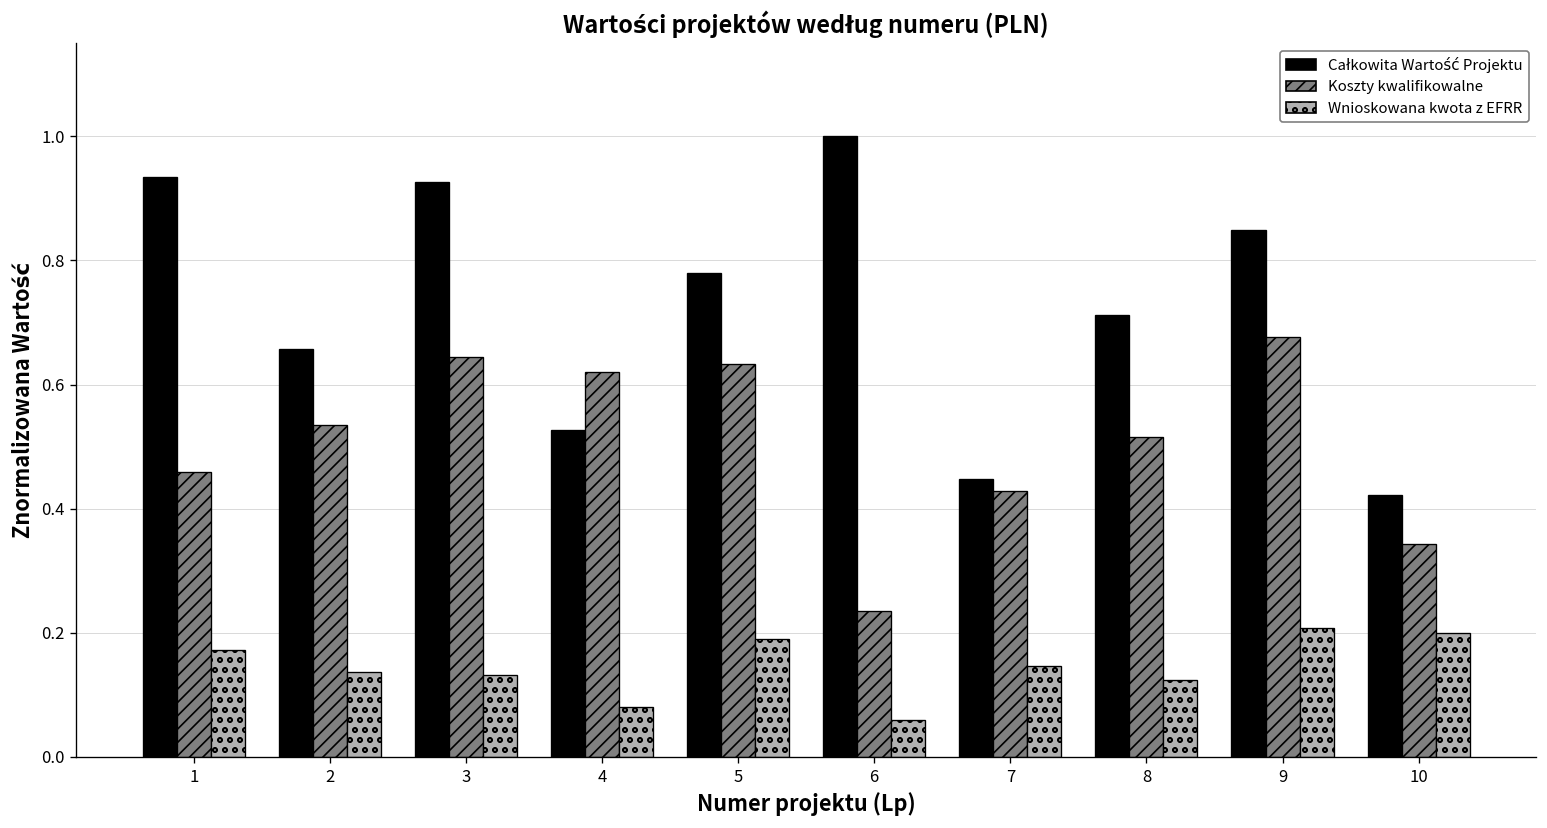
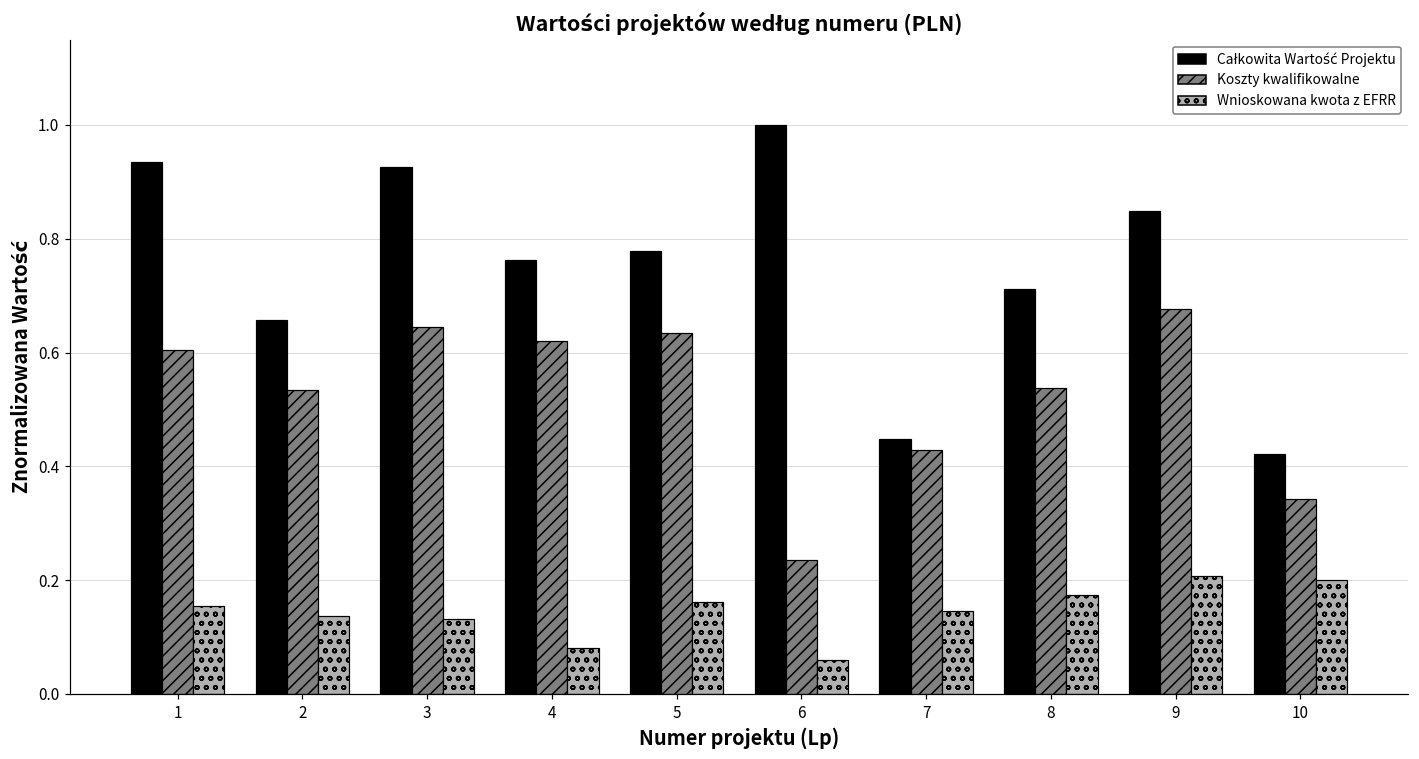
  {
    "Całkowita Wartość Projektu": {
      "1": 0.93,
      "2": 0.66,
      "3": 0.93,
-     "4": 0.53,
+     "4": 0.76,
      "5": 0.78,
      "6": 1.00,
      "7": 0.45,
      "8": 0.71,
      "9": 0.85,
      "10": 0.42
    },
    "Koszty kwalifikowalne": {
-     "1": 0.46,
+     "1": 0.60,
      "2": 0.53,
      "3": 0.64,
      "4": 0.62,
      "5": 0.63,
      "6": 0.24,
      "7": 0.43,
-     "8": 0.52,
+     "8": 0.54,
      "9": 0.68,
      "10": 0.34
    },
    "Wnioskowana kwota z EFRR": {
-     "1": 0.17,
+     "1": 0.15,
      "2": 0.14,
      "3": 0.13,
      "4": 0.08,
-     "5": 0.19,
+     "5": 0.16,
      "6": 0.06,
      "7": 0.15,
-     "8": 0.12,
+     "8": 0.17,
      "9": 0.21,
      "10": 0.20
    }
  }
